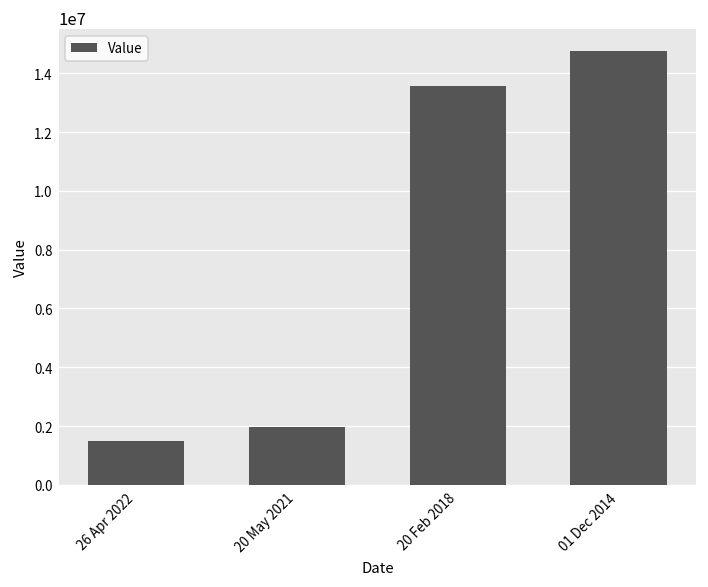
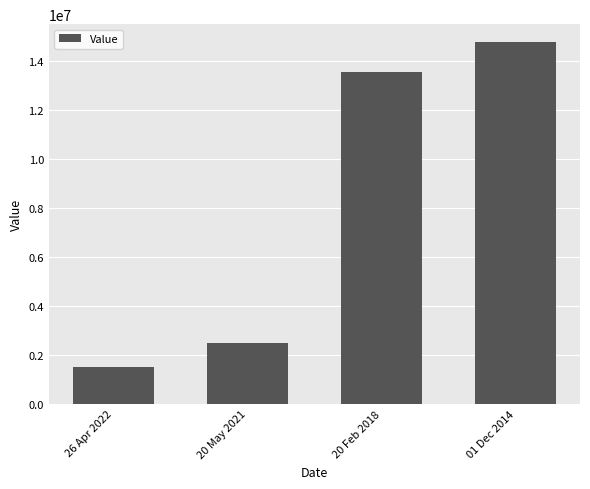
  {
    "26 Apr 2022": 1500000,
-   "20 May 2021": 2000000,
+   "20 May 2021": 2500000,
    "20 Feb 2018": 13600000,
    "01 Dec 2014": 14800000
  }
